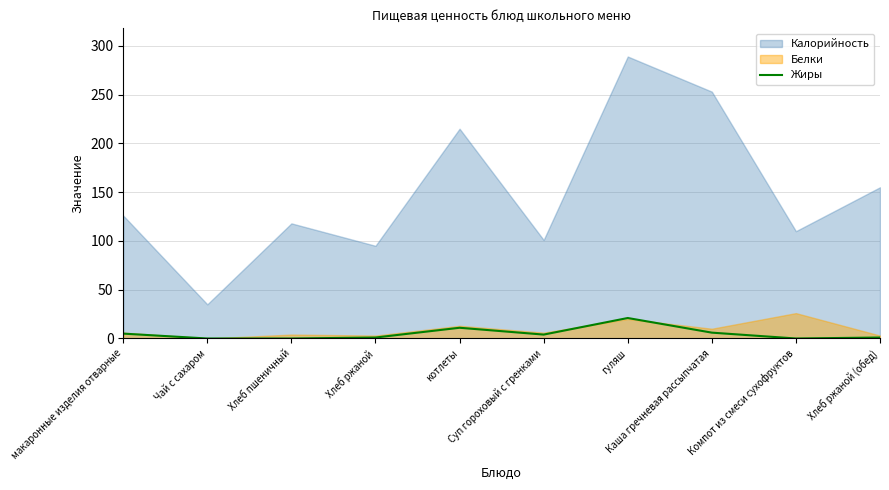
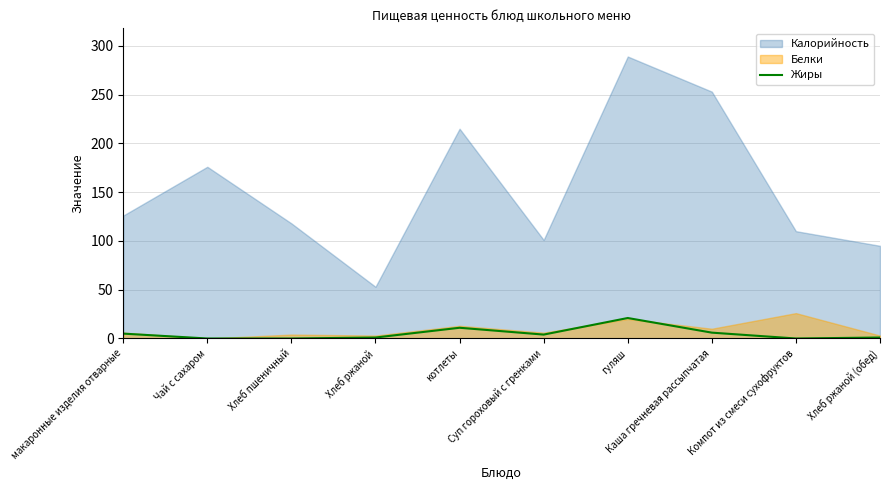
  {
    "Калорийность": {
      "макаронные изделия отварные": 130,
-     "Чай с сахаром": 40,
+     "Чай с сахаром": 180,
      "Хлеб пшеничный": 120,
-     "Хлеб ржаной": 100,
+     "Хлеб ржаной": 50,
      "котлеты": 220,
      "Суп гороховый с гренками": 100,
      "гуляш": 290,
      "Каша гречневая рассыпчатая": 250,
      "Компот из смеси сухофруктов": 110,
-     "Хлеб ржаной (обед)": 160
+     "Хлеб ржаной (обед)": 100
    },
    "Жиры": {
      "Хлеб пшеничный": 0,
      "Каша гречневая рассыпчатая": 10,
      "Компот из смеси сухофруктов": 0
    },
    "Белки": {
      "Хлеб пшеничный": 0,
      "Каша гречневая рассыпчатая": 10,
      "Компот из смеси сухофруктов": 30
    }
  }
